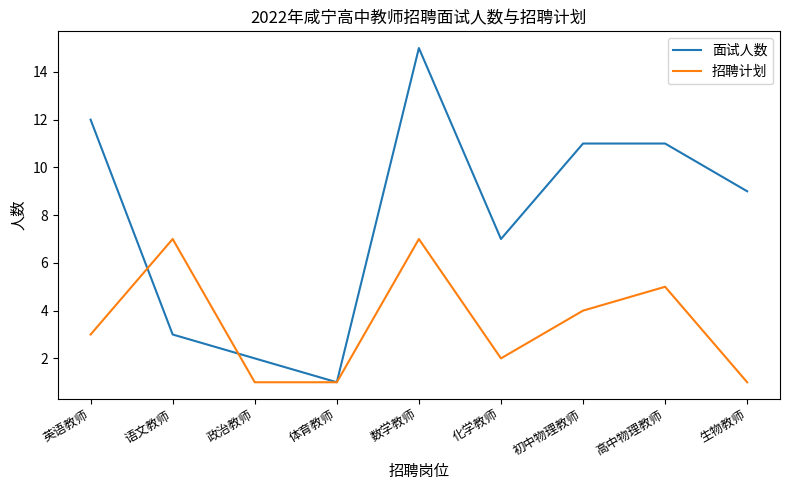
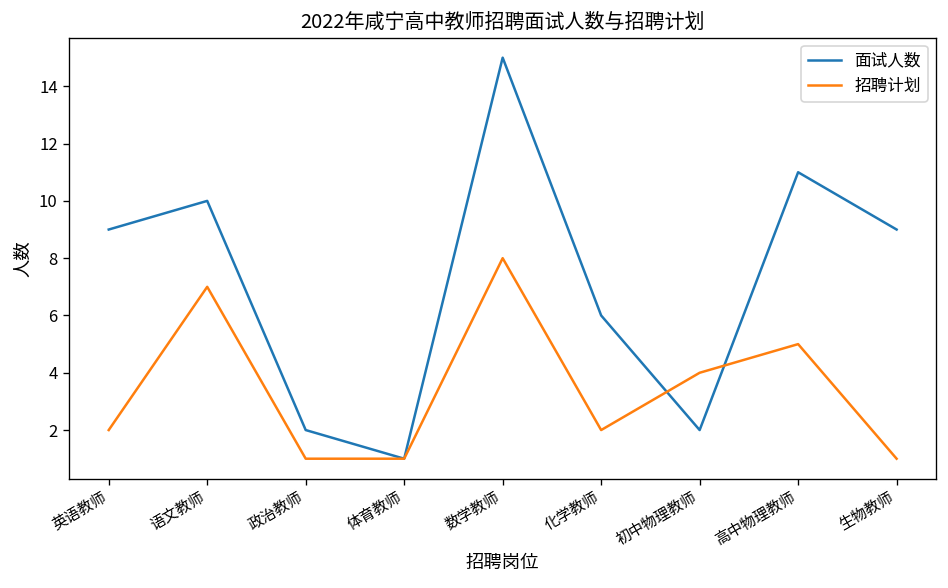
  {
    "面试人数": {
-     "英语教师": 12,
-     "语文教师": 3,
+     "英语教师": 9,
+     "语文教师": 10,
      "政治教师": 2,
      "数学教师": 15,
-     "化学教师": 7,
-     "初中物理教师": 11,
+     "化学教师": 6,
+     "初中物理教师": 2,
      "高中物理教师": 11,
      "生物教师": 9
    },
    "招聘计划": {
-     "英语教师": 3,
+     "英语教师": 2,
      "语文教师": 7,
      "政治教师": 1,
-     "数学教师": 7,
+     "数学教师": 8,
      "化学教师": 2,
      "初中物理教师": 4,
      "高中物理教师": 5,
      "生物教师": 1
    }
  }
